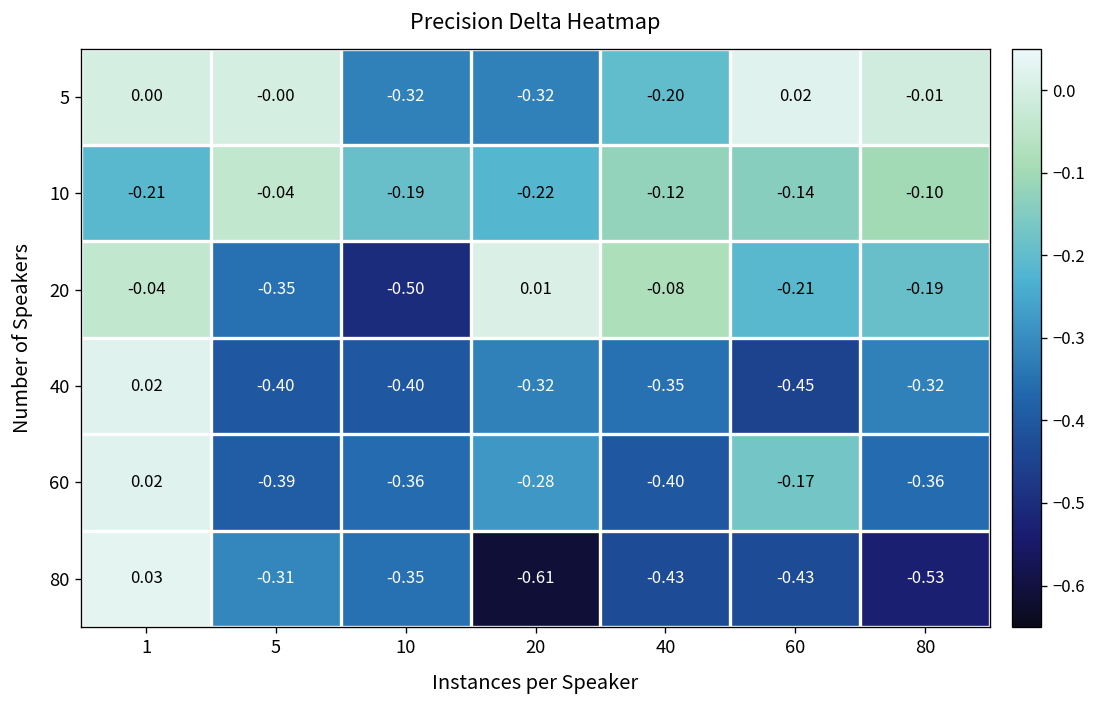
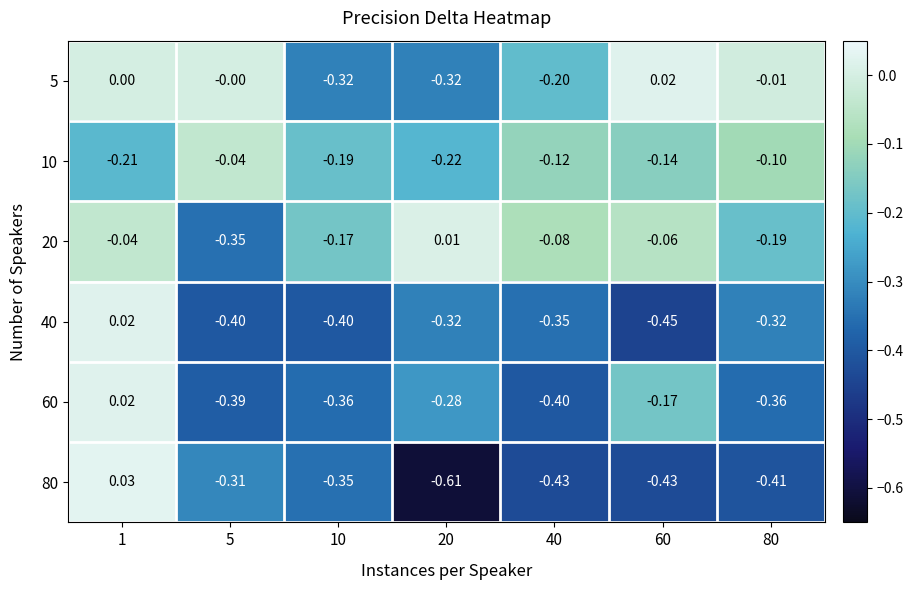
  {
    "5": {
      "1": 0.00,
      "5": -0.00,
      "10": -0.32,
      "20": -0.32,
      "40": -0.20,
      "60": 0.02,
      "80": -0.01
    },
    "10": {
      "1": -0.21,
      "5": -0.04,
      "10": -0.19,
      "20": -0.22,
      "40": -0.12,
      "60": -0.14,
      "80": -0.10
    },
    "20": {
      "1": -0.04,
      "5": -0.35,
-     "10": -0.50,
+     "10": -0.17,
      "20": 0.01,
      "40": -0.08,
-     "60": -0.21,
+     "60": -0.06,
      "80": -0.19
    },
    "40": {
      "1": 0.02,
      "5": -0.40,
      "10": -0.40,
      "20": -0.32,
      "40": -0.35,
      "60": -0.45,
      "80": -0.32
    },
    "60": {
      "1": 0.02,
      "5": -0.39,
      "10": -0.36,
      "20": -0.28,
      "40": -0.40,
      "60": -0.17,
      "80": -0.36
    },
    "80": {
      "1": 0.03,
      "5": -0.31,
      "10": -0.35,
      "20": -0.61,
      "40": -0.43,
      "60": -0.43,
-     "80": -0.53
+     "80": -0.41
    }
  }
